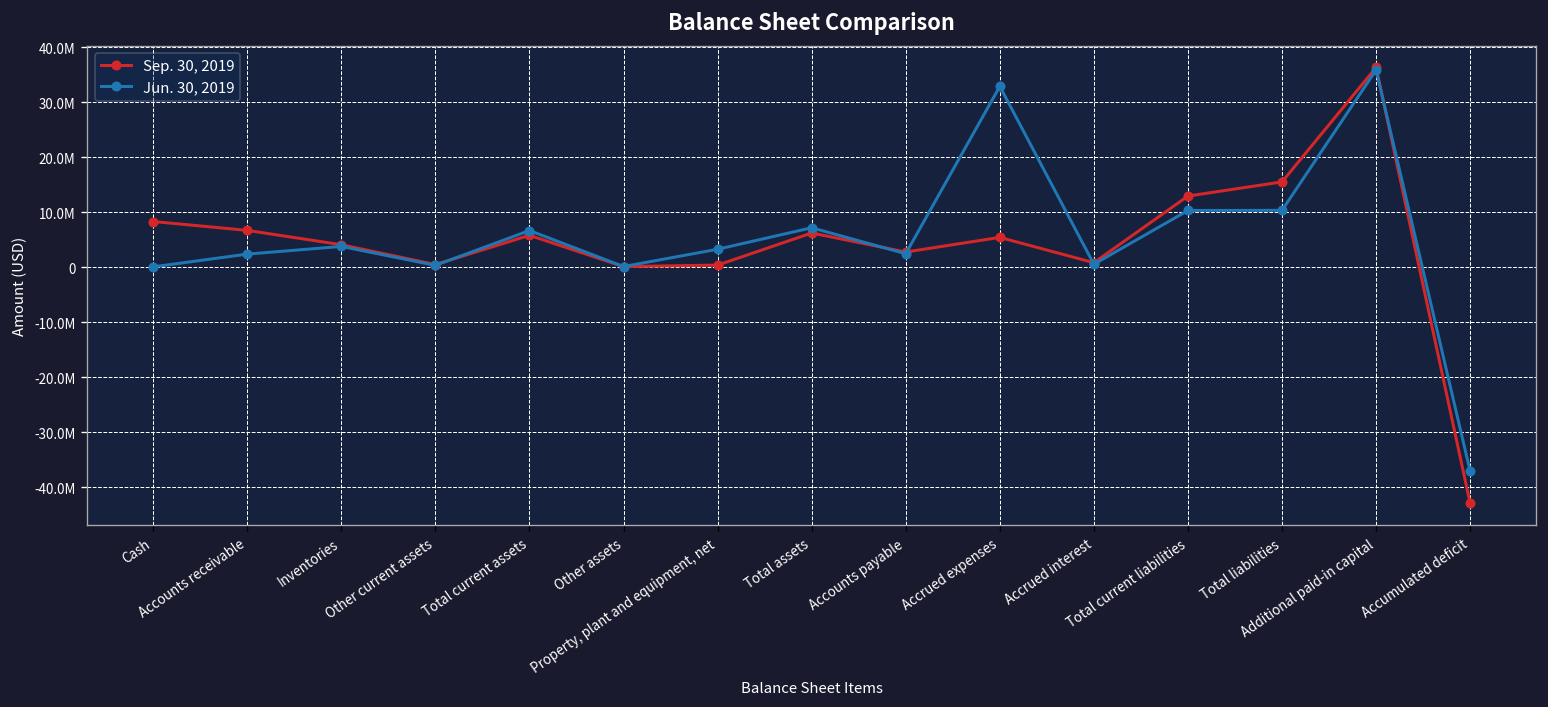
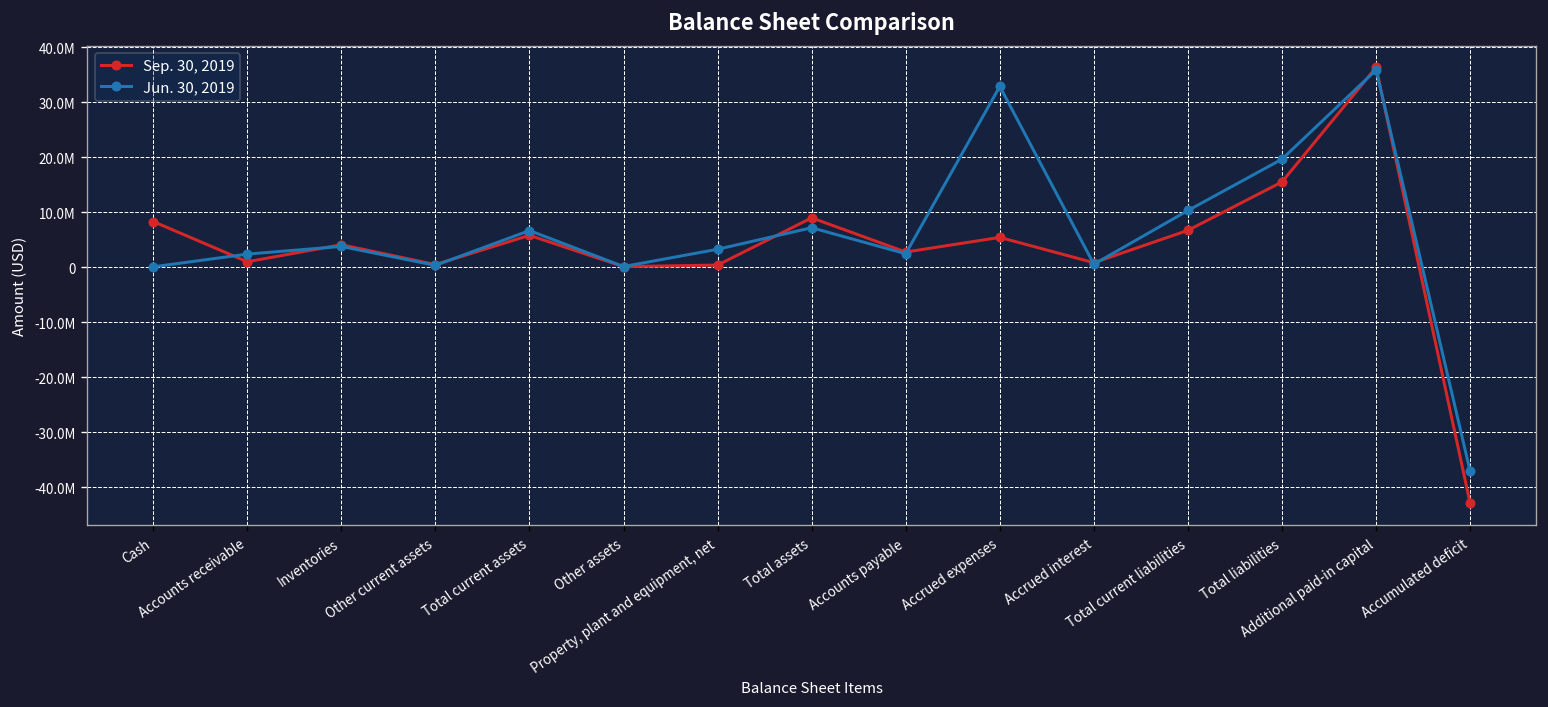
  {
    "Sep. 30, 2019": {
      "Cash": 8000000,
-     "Accounts receivable": 7000000,
+     "Accounts receivable": 1000000,
      "Total current assets": 6000000,
      "Property, plant and equipment, net": 0,
-     "Total assets": 6000000,
+     "Total assets": 9000000,
      "Accrued expenses": 5000000,
-     "Total current liabilities": 13000000,
+     "Total current liabilities": 7000000,
      "Total liabilities": 16000000,
      "Accumulated deficit": -43000000
    },
    "Jun. 30, 2019": {
      "Cash": 0,
      "Accounts receivable": 2000000,
      "Total current assets": 7000000,
      "Property, plant and equipment, net": 3000000,
      "Total assets": 7000000,
      "Accrued expenses": 33000000,
      "Total current liabilities": 10000000,
-     "Total liabilities": 10000000,
+     "Total liabilities": 20000000,
      "Accumulated deficit": -37000000
    }
  }
